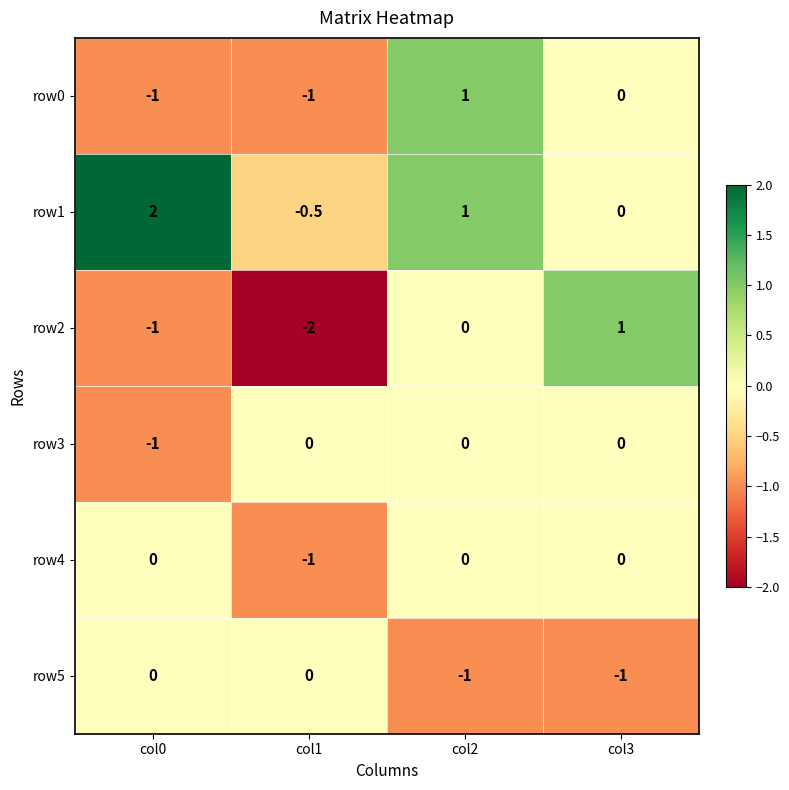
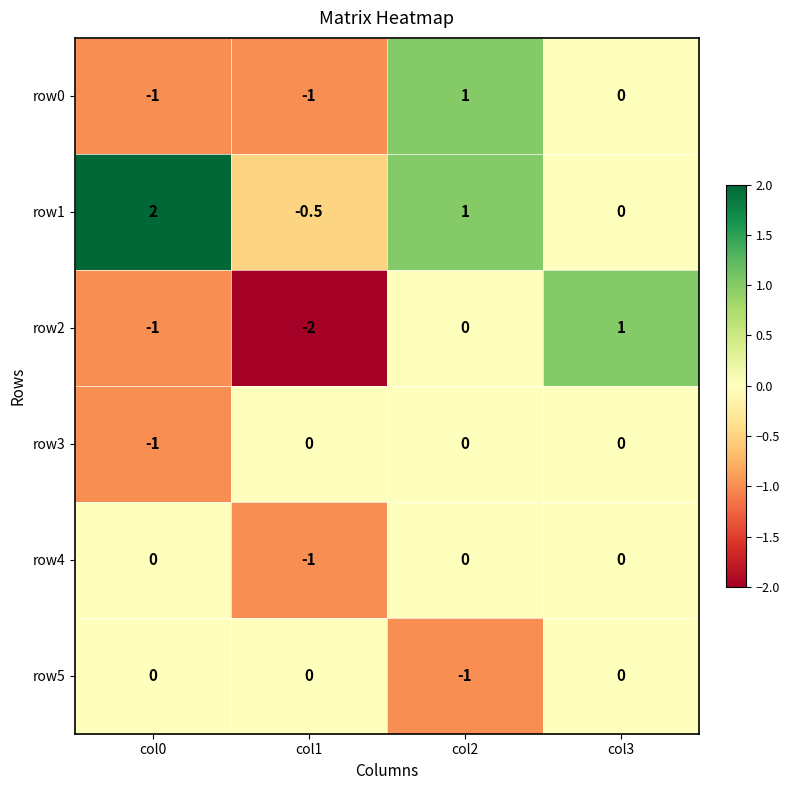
  {
    "row0": {
      "col0": -1,
      "col1": -1,
      "col2": 1,
      "col3": 0
    },
    "row1": {
      "col0": 2,
      "col1": -0.5,
      "col2": 1,
      "col3": 0
    },
    "row2": {
      "col0": -1,
      "col1": -2,
      "col2": 0,
      "col3": 1
    },
    "row3": {
      "col0": -1,
      "col1": 0,
      "col2": 0,
      "col3": 0
    },
    "row4": {
      "col0": 0,
      "col1": -1,
      "col2": 0,
      "col3": 0
    },
    "row5": {
      "col0": 0,
      "col1": 0,
      "col2": -1,
-     "col3": -1
+     "col3": 0
    }
  }
